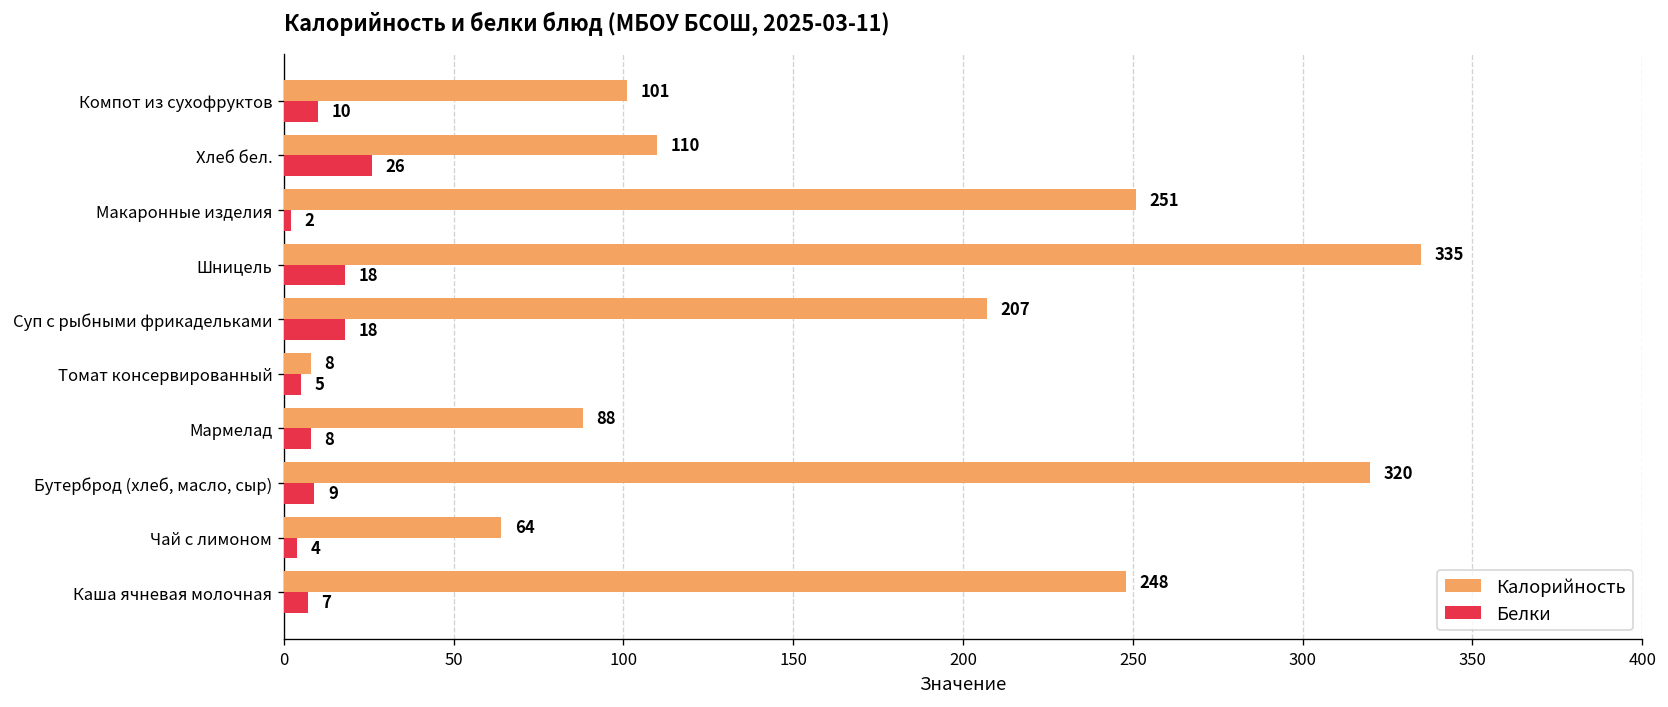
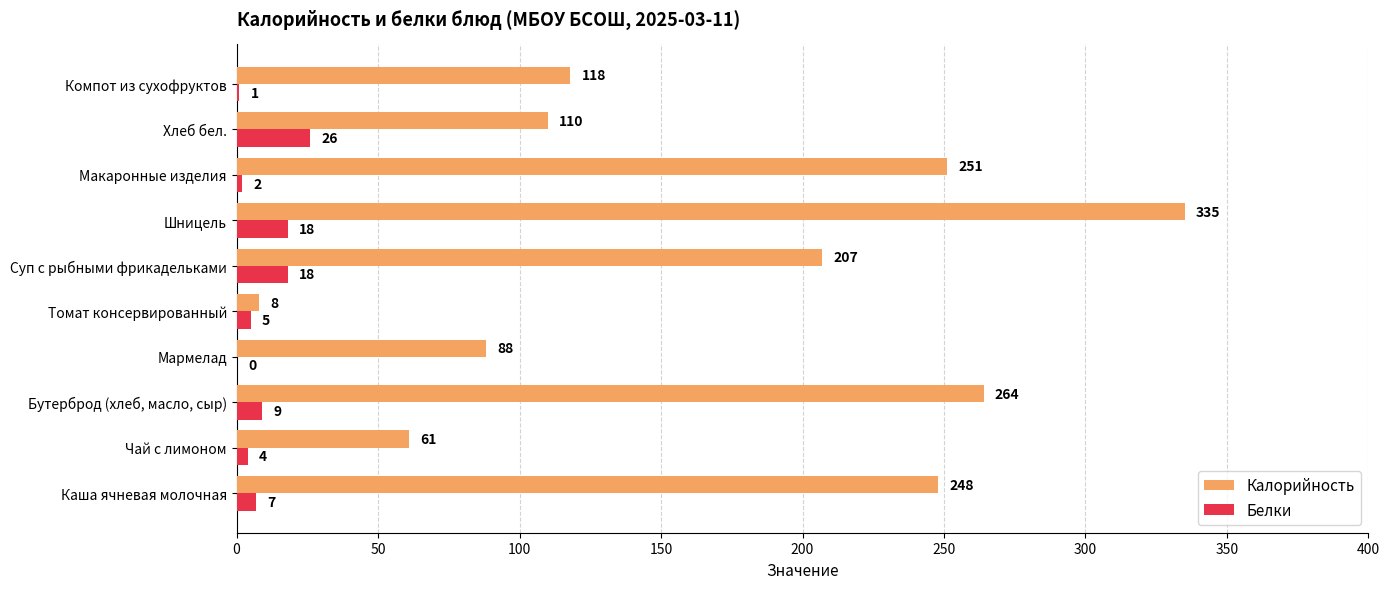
  {
    "Калорийность": {
-     "Компот из сухофруктов": 101,
+     "Компот из сухофруктов": 118,
      "Хлеб бел.": 110,
      "Макаронные изделия": 251,
      "Шницель": 335,
      "Суп с рыбными фрикадельками": 207,
      "Томат консервированный": 8,
      "Мармелад": 88,
-     "Бутерброд (хлеб, масло, сыр)": 320,
-     "Чай с лимоном": 64,
+     "Бутерброд (хлеб, масло, сыр)": 264,
+     "Чай с лимоном": 61,
      "Каша ячневая молочная": 248
    },
    "Белки": {
-     "Компот из сухофруктов": 10,
+     "Компот из сухофруктов": 1,
      "Хлеб бел.": 26,
      "Макаронные изделия": 2,
      "Шницель": 18,
      "Суп с рыбными фрикадельками": 18,
      "Томат консервированный": 5,
-     "Мармелад": 8,
+     "Мармелад": 0,
      "Бутерброд (хлеб, масло, сыр)": 9,
      "Чай с лимоном": 4,
      "Каша ячневая молочная": 7
    }
  }
